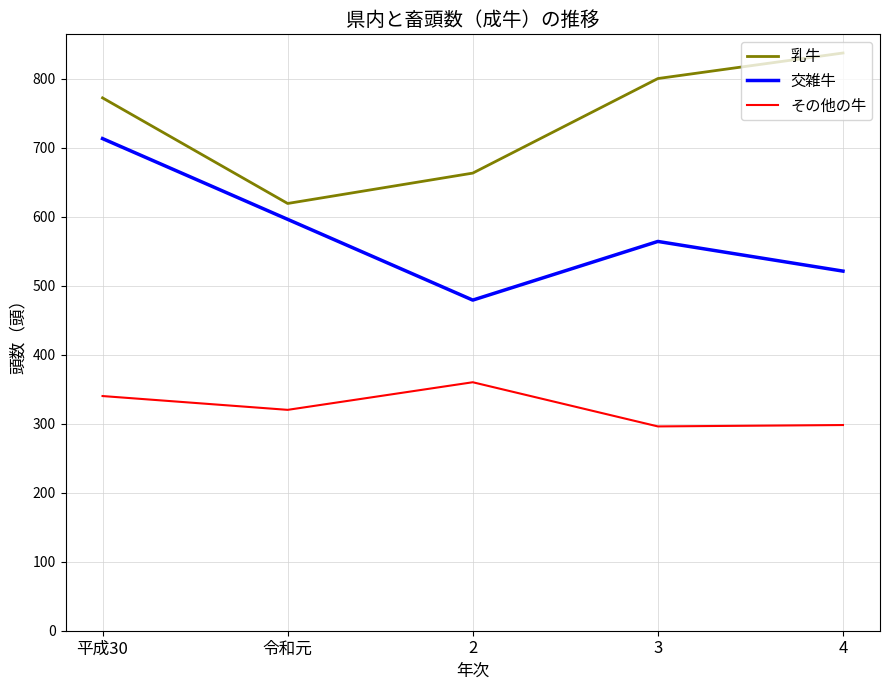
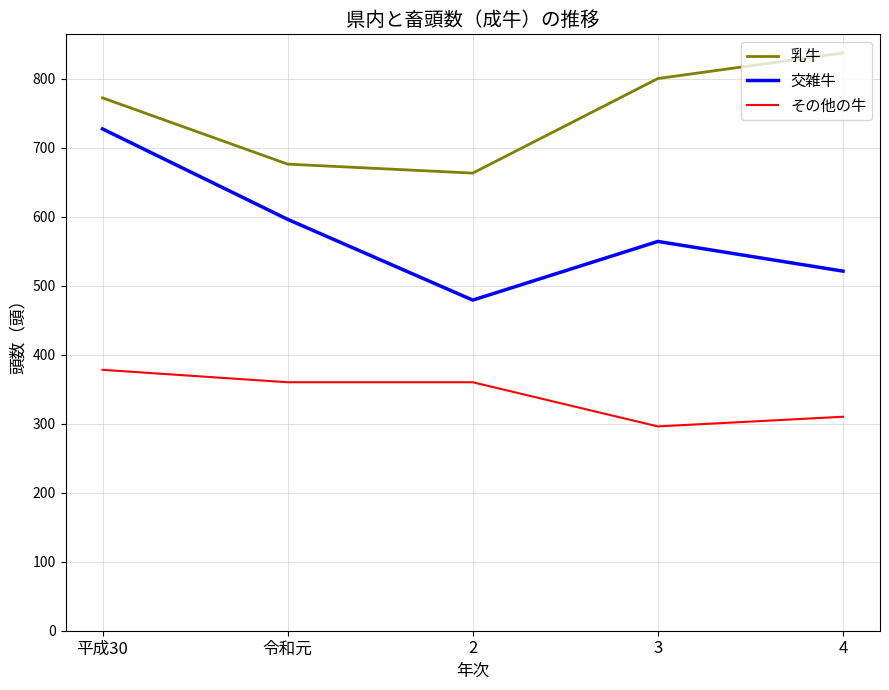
  {
    "乳牛": {
      "平成30": 770,
-     "令和元": 620,
+     "令和元": 680,
      "2": 660,
      "3": 800
    },
    "交雑牛": {
-     "平成30": 710,
+     "平成30": 730,
      "令和元": 600,
      "2": 480,
      "3": 560,
      "4": 520
    },
    "その他の牛": {
-     "平成30": 340,
-     "令和元": 320,
+     "平成30": 380,
+     "令和元": 360,
      "2": 360,
      "3": 300,
-     "4": 300
+     "4": 310
    }
  }
